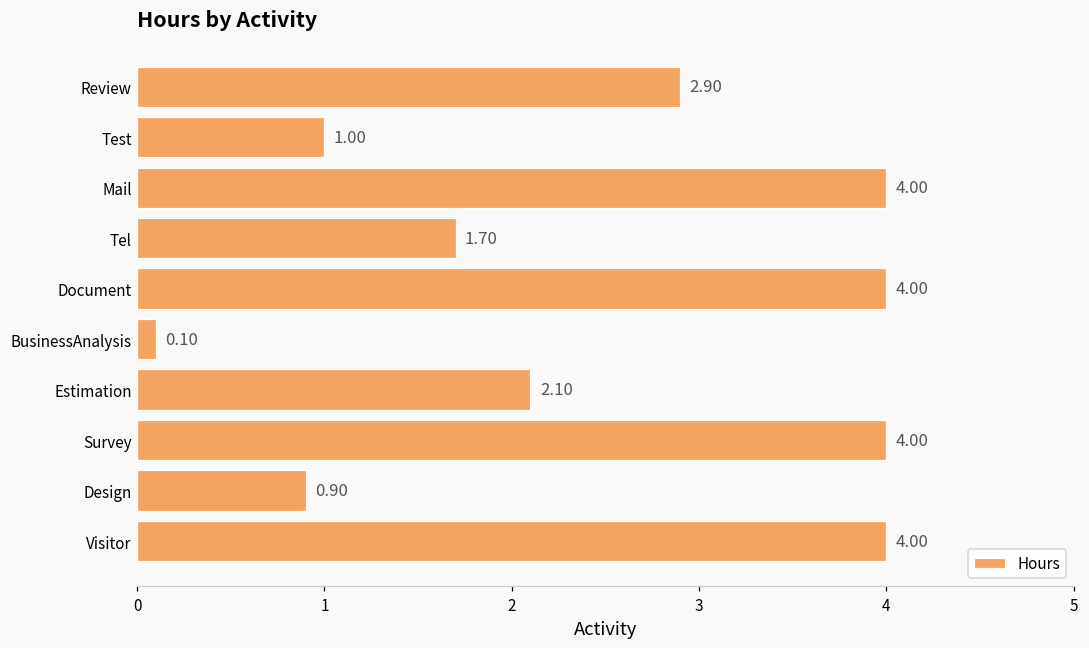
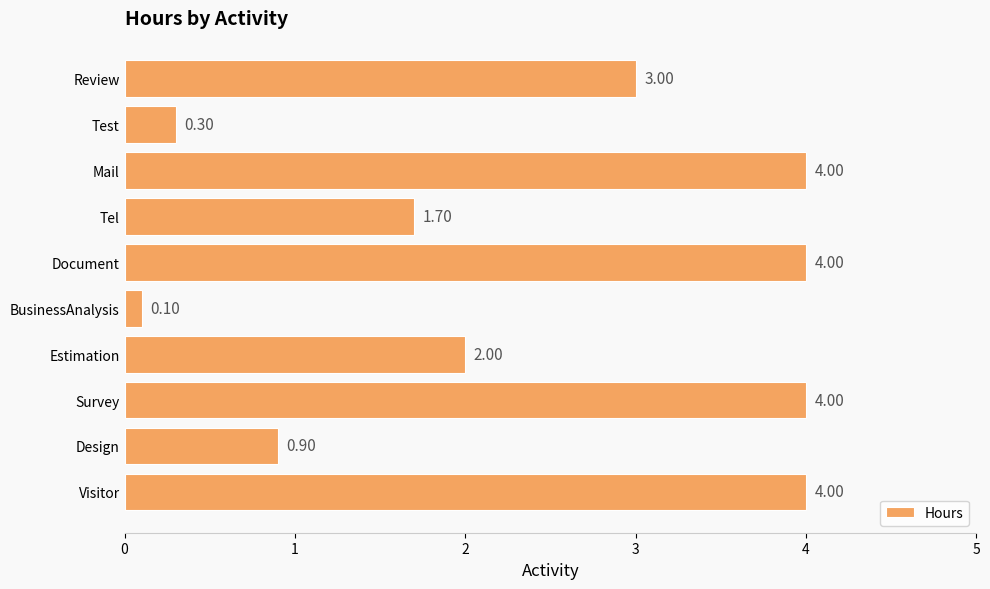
  {
-   "Review": 2.90,
-   "Test": 1.00,
+   "Review": 3.00,
+   "Test": 0.30,
    "Mail": 4.00,
    "Tel": 1.70,
    "Document": 4.00,
    "BusinessAnalysis": 0.10,
-   "Estimation": 2.10,
+   "Estimation": 2.00,
    "Survey": 4.00,
    "Design": 0.90,
    "Visitor": 4.00
  }
